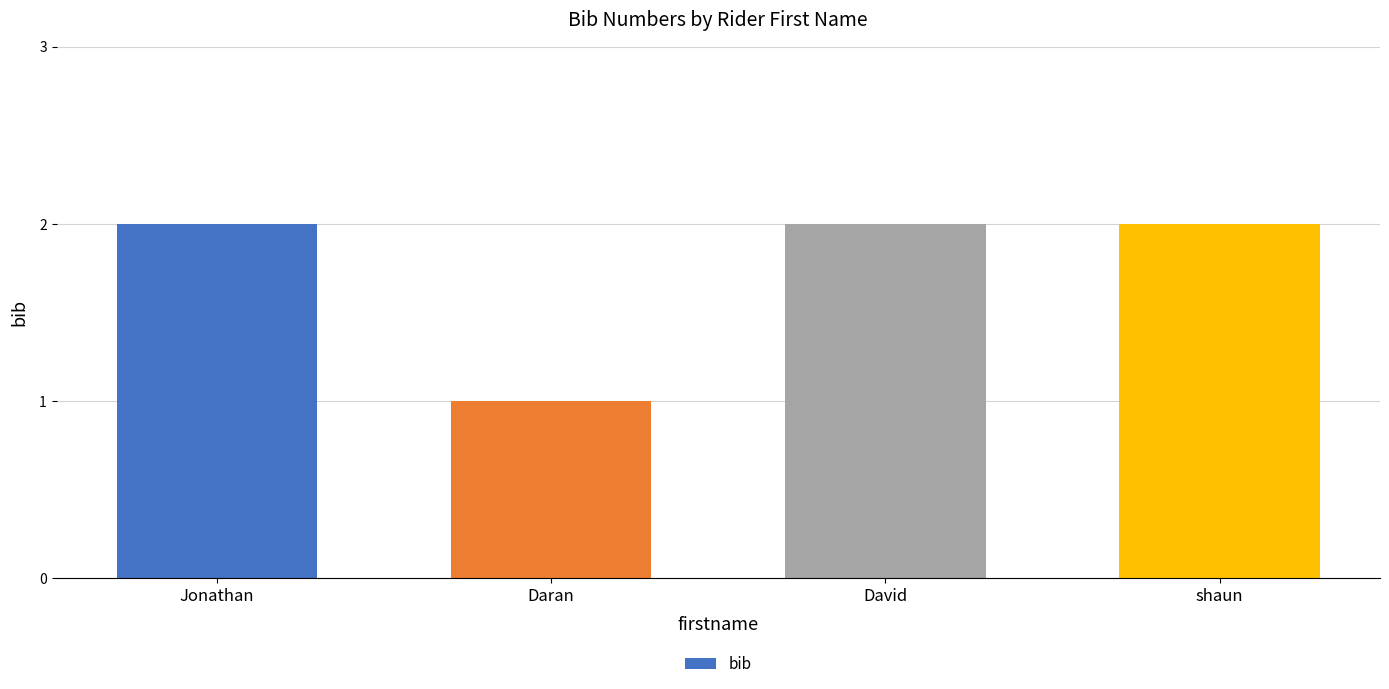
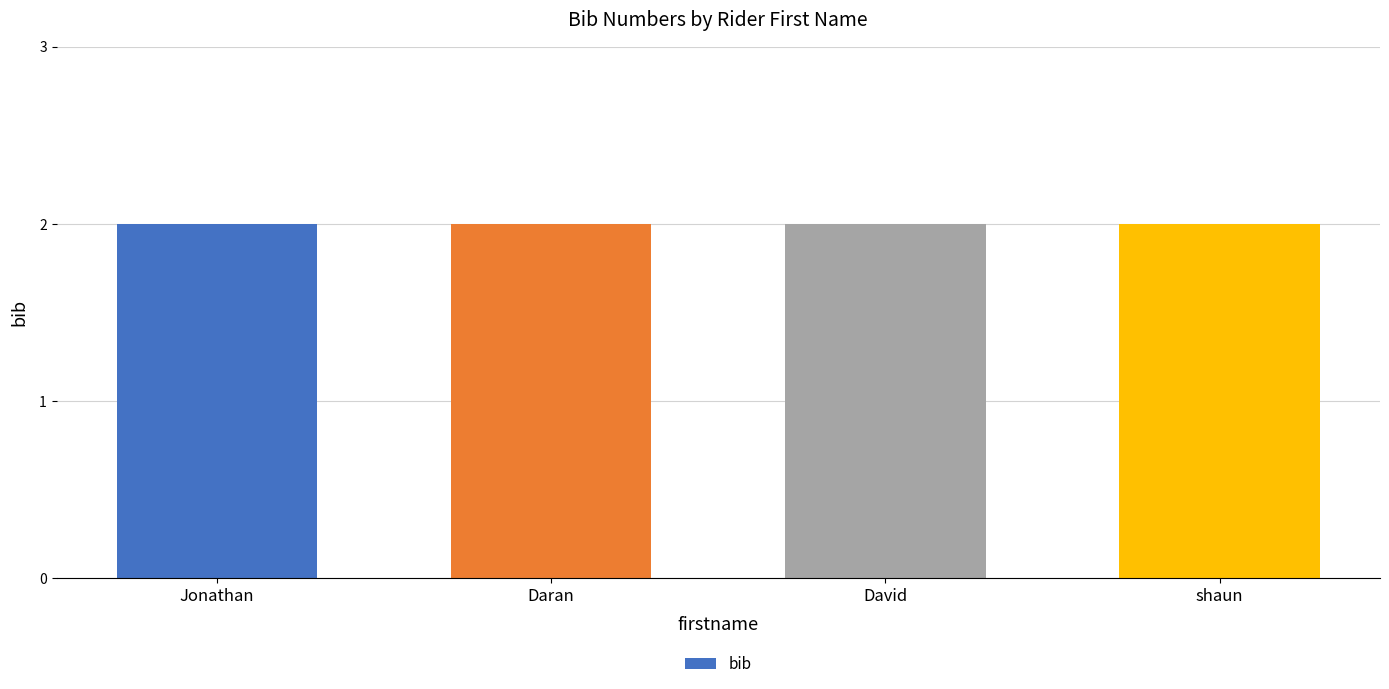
  {
    "Jonathan": 2,
-   "Daran": 1,
+   "Daran": 2,
    "David": 2,
    "shaun": 2
  }
